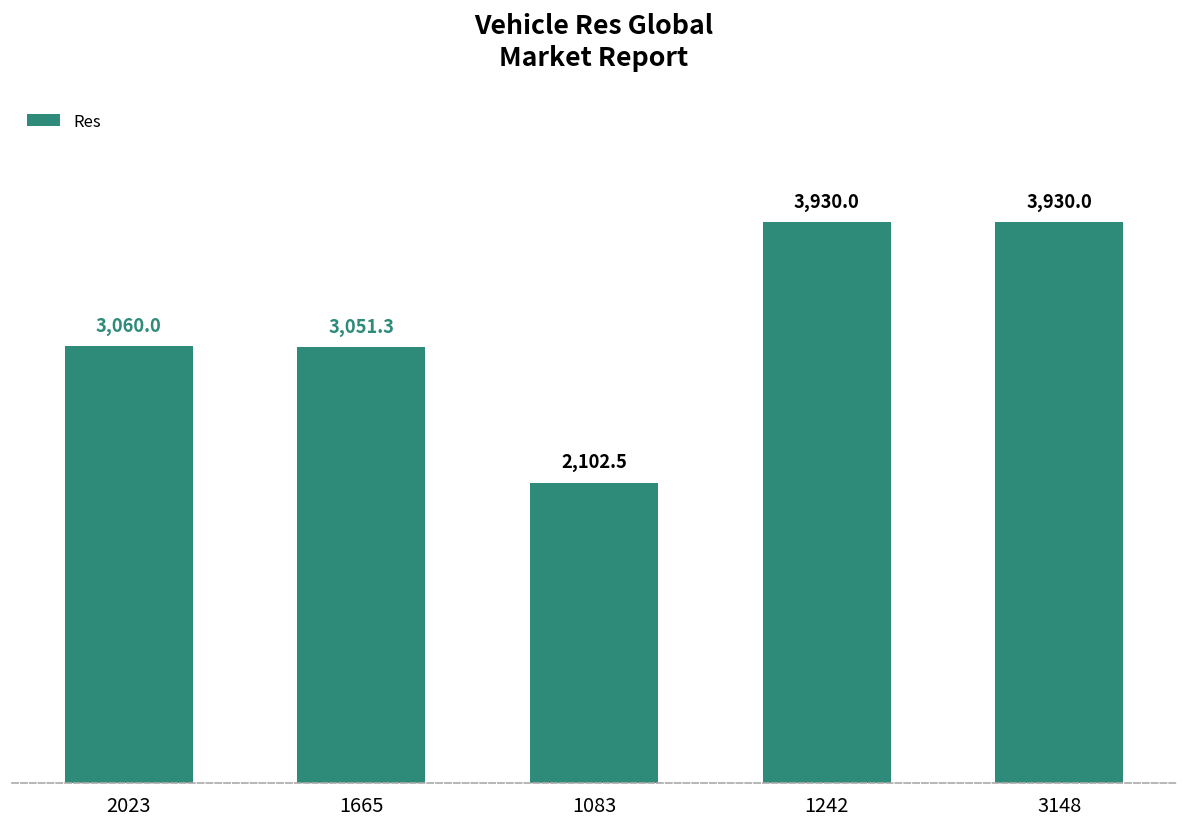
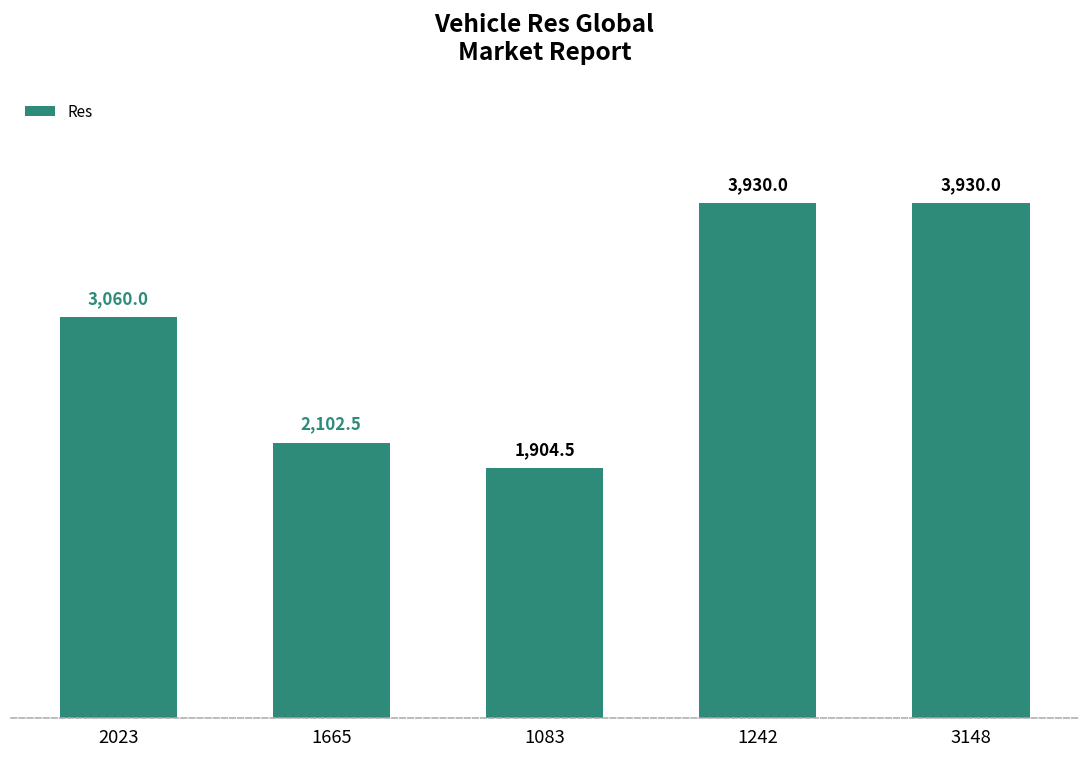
  {
    "2023": "3,060.0",
-   "1665": "3,051.3",
-   "1083": "2,102.5",
+   "1665": "2,102.5",
+   "1083": "1,904.5",
    "1242": "3,930.0",
    "3148": "3,930.0"
  }
